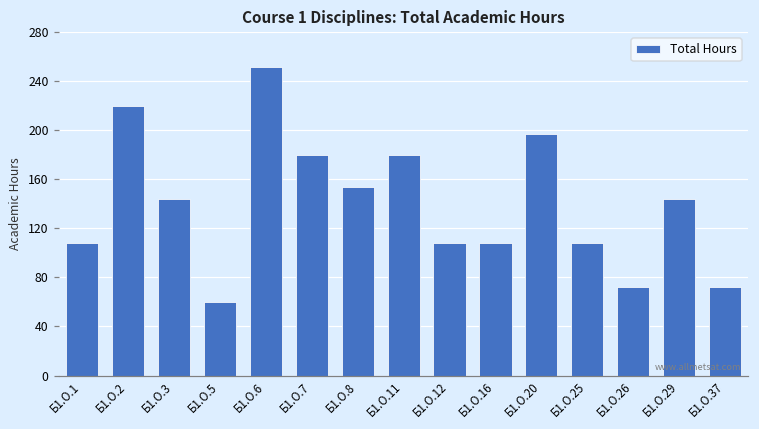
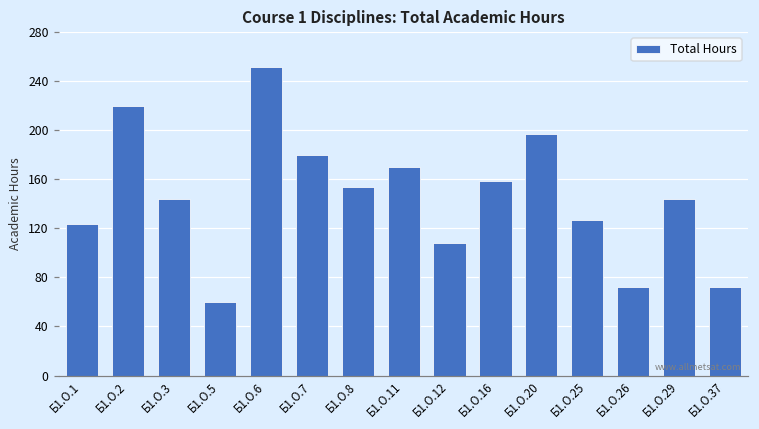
  {
-   "Б1.О.1": 108,
+   "Б1.О.1": 124,
    "Б1.О.2": 220,
    "Б1.О.3": 144,
    "Б1.О.5": 60,
    "Б1.О.6": 252,
    "Б1.О.7": 180,
    "Б1.О.8": 154,
-   "Б1.О.11": 180,
+   "Б1.О.11": 170,
    "Б1.О.12": 108,
-   "Б1.О.16": 108,
+   "Б1.О.16": 159,
    "Б1.О.20": 197,
-   "Б1.О.25": 108,
+   "Б1.О.25": 127,
    "Б1.О.26": 72,
    "Б1.О.29": 144,
    "Б1.О.37": 72
  }
